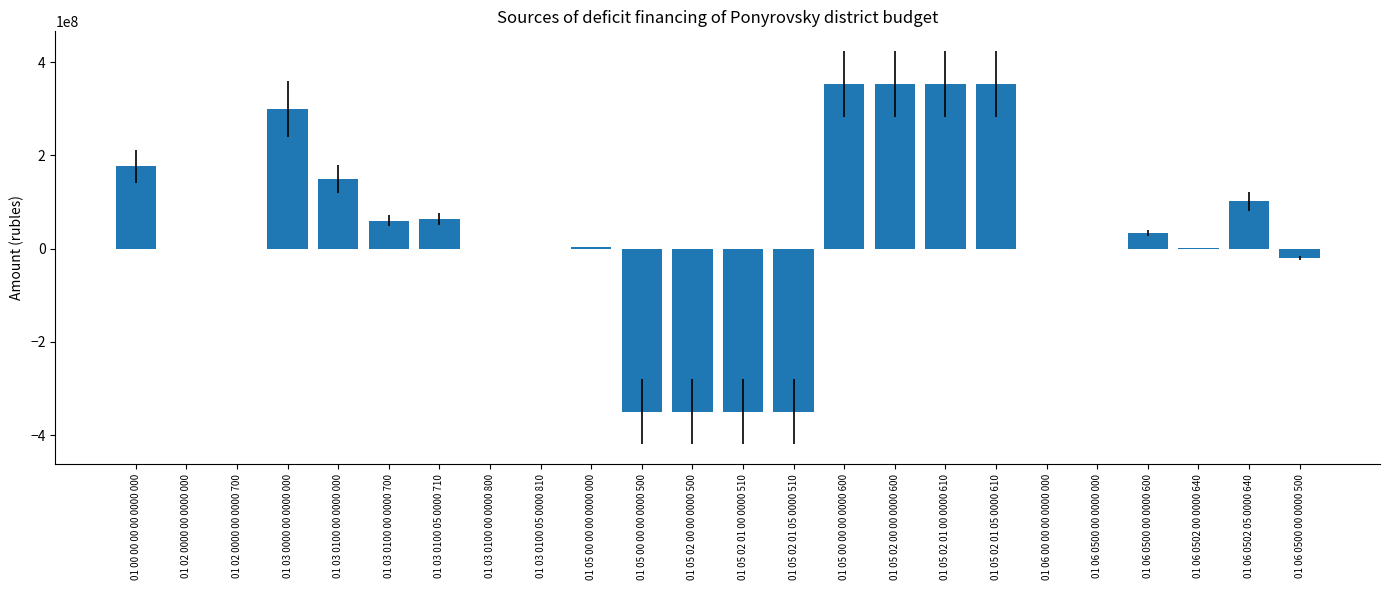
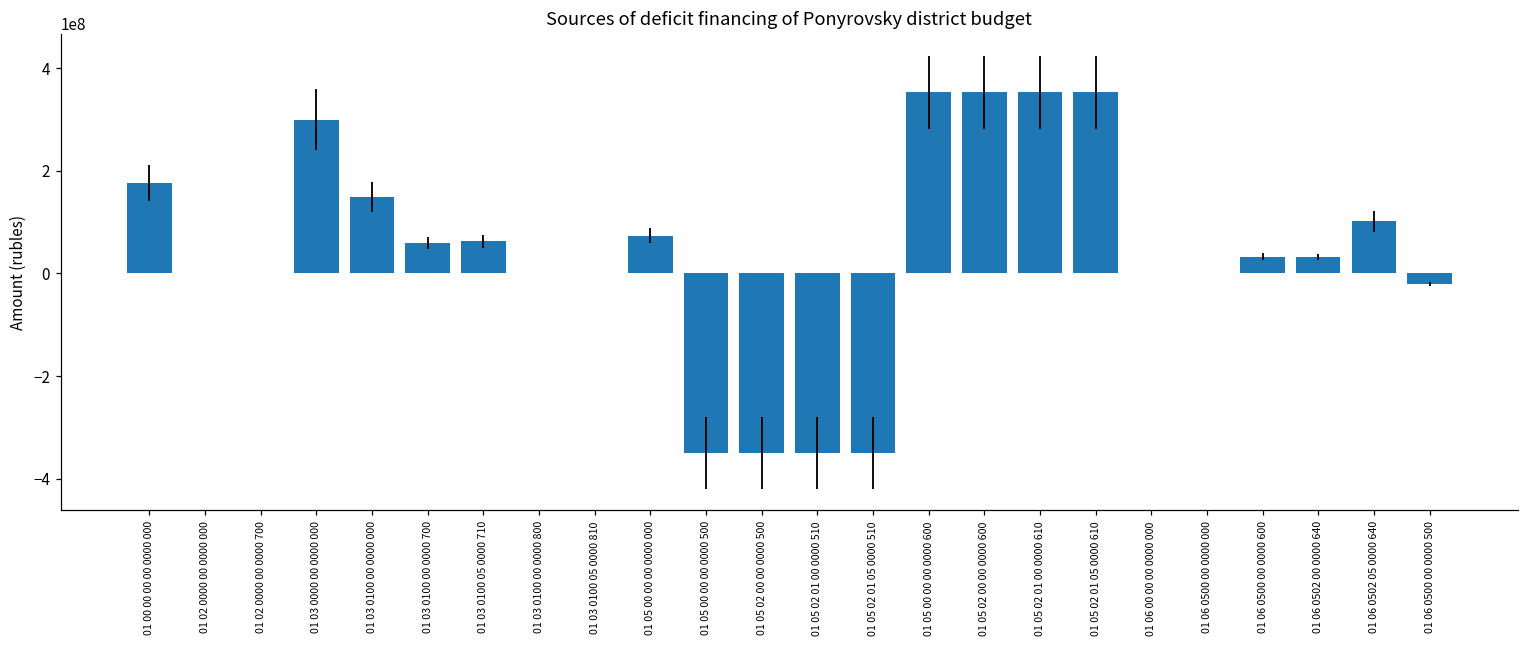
  {
    "01 00 00 00 00 0000 000": 180000000,
    "01 02 0000 00 0000 000": 0,
    "01 02 0000 00 0000 700": 0,
    "01 03 0000 00 0000 000": 300000000,
    "01 03 0100 00 0000 000": 150000000,
    "01 03 0100 00 0000 700": 60000000,
    "01 03 0100 05 0000 710": 60000000,
    "01 03 0100 00 0000 800": 0,
    "01 03 0100 05 0000 810": 0,
-   "01 05 00 00 00 0000 000": 0,
+   "01 05 00 00 00 0000 000": 70000000,
    "01 05 00 00 00 0000 500": -350000000,
    "01 05 02 00 00 0000 500": -350000000,
    "01 05 02 01 00 0000 510": -350000000,
    "01 05 02 01 05 0000 510": -350000000,
    "01 05 00 00 00 0000 600": 350000000,
    "01 05 02 00 00 0000 600": 350000000,
    "01 05 02 01 00 0000 610": 350000000,
    "01 05 02 01 05 0000 610": 350000000,
    "01 06 00 00 00 0000 000": 0,
    "01 06 0500 00 0000 000": 0,
    "01 06 0500 00 0000 600": 30000000,
-   "01 06 0502 00 0000 640": 0,
+   "01 06 0502 00 0000 640": 30000000,
    "01 06 0502 05 0000 640": 100000000,
    "01 06 0500 00 0000 500": -20000000
  }
